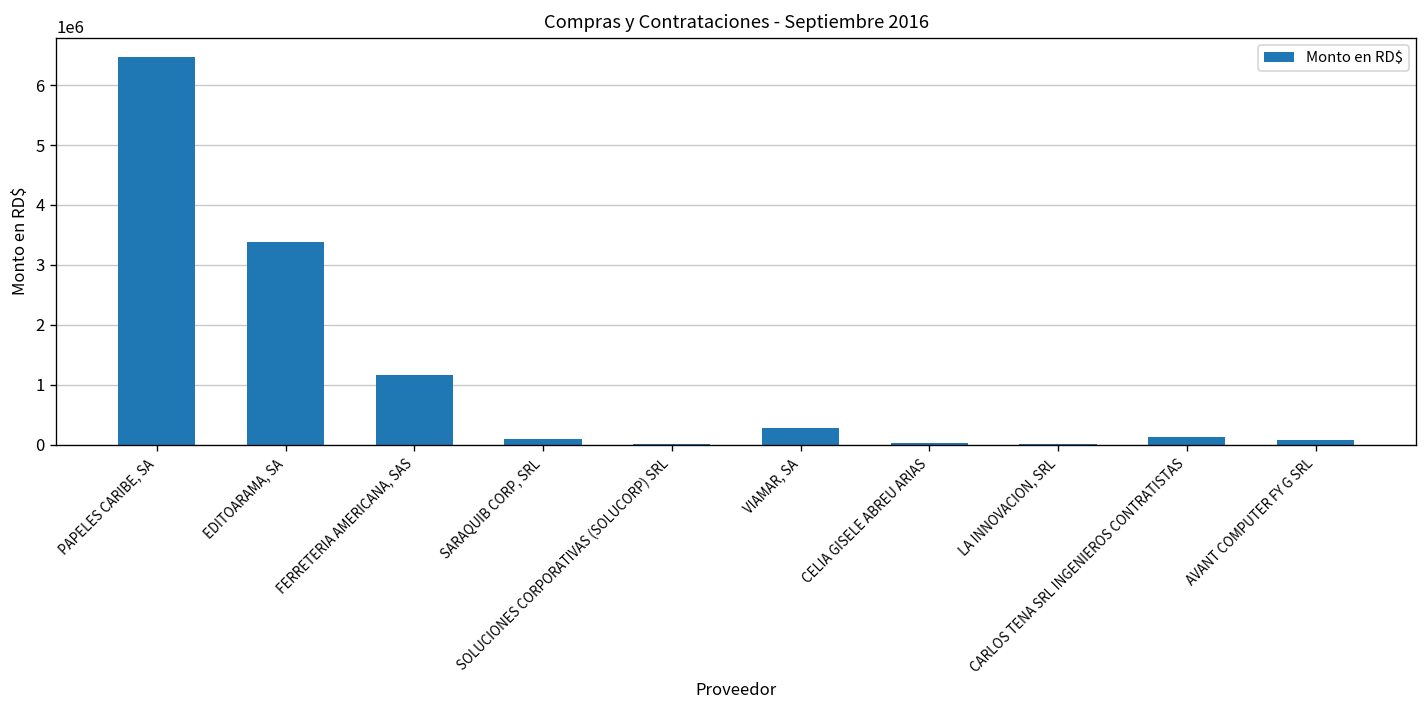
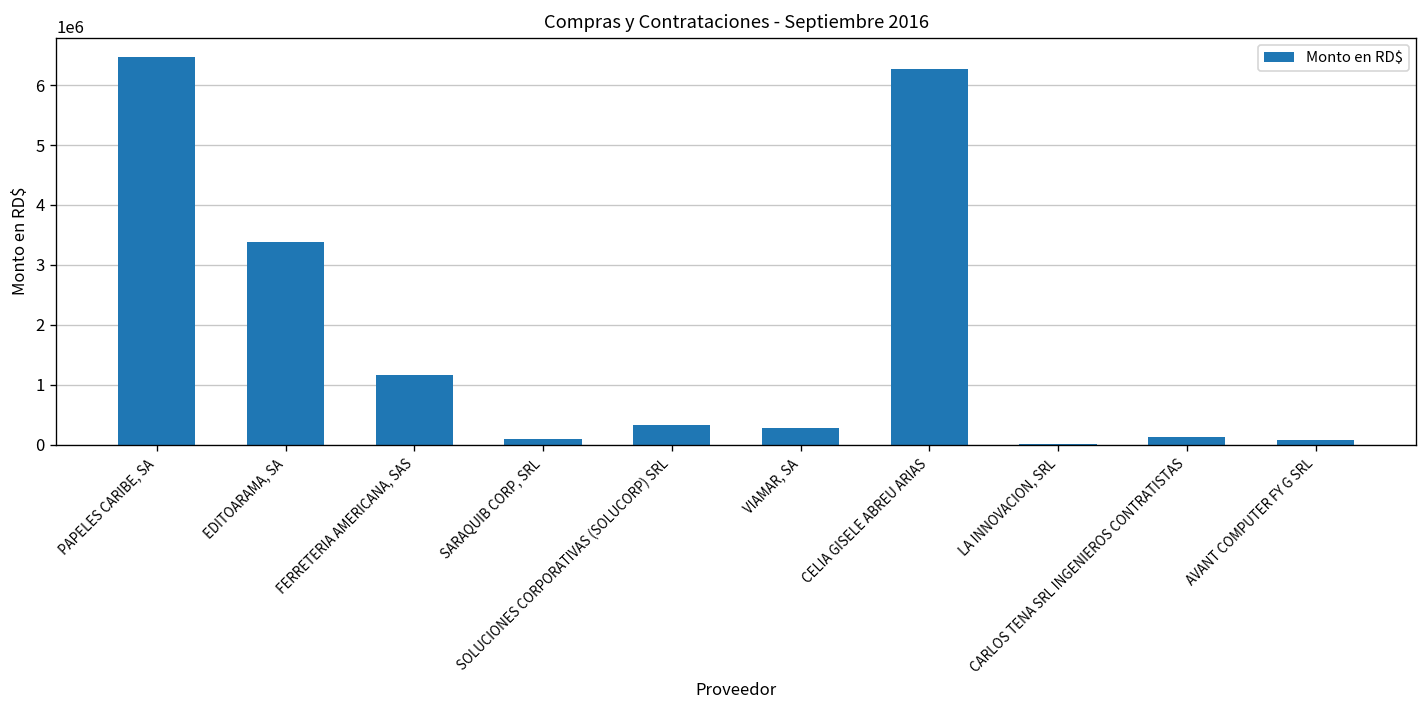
  {
    "PAPELES CARIBE, SA": 6500000,
    "EDITOARAMA, SA": 3400000,
    "FERRETERIA AMERICANA, SAS": 1200000,
    "SARAQUIB CORP, SRL": 100000,
-   "SOLUCIONES CORPORATIVAS (SOLUCORP) SRL": 0,
+   "SOLUCIONES CORPORATIVAS (SOLUCORP) SRL": 300000,
    "VIAMAR, SA": 300000,
-   "CELIA GISELE ABREU ARIAS": 0,
+   "CELIA GISELE ABREU ARIAS": 6300000,
    "CARLOS TENA SRL INGENIEROS CONTRATISTAS": 100000,
    "AVANT COMPUTER FY G SRL": 100000
  }
